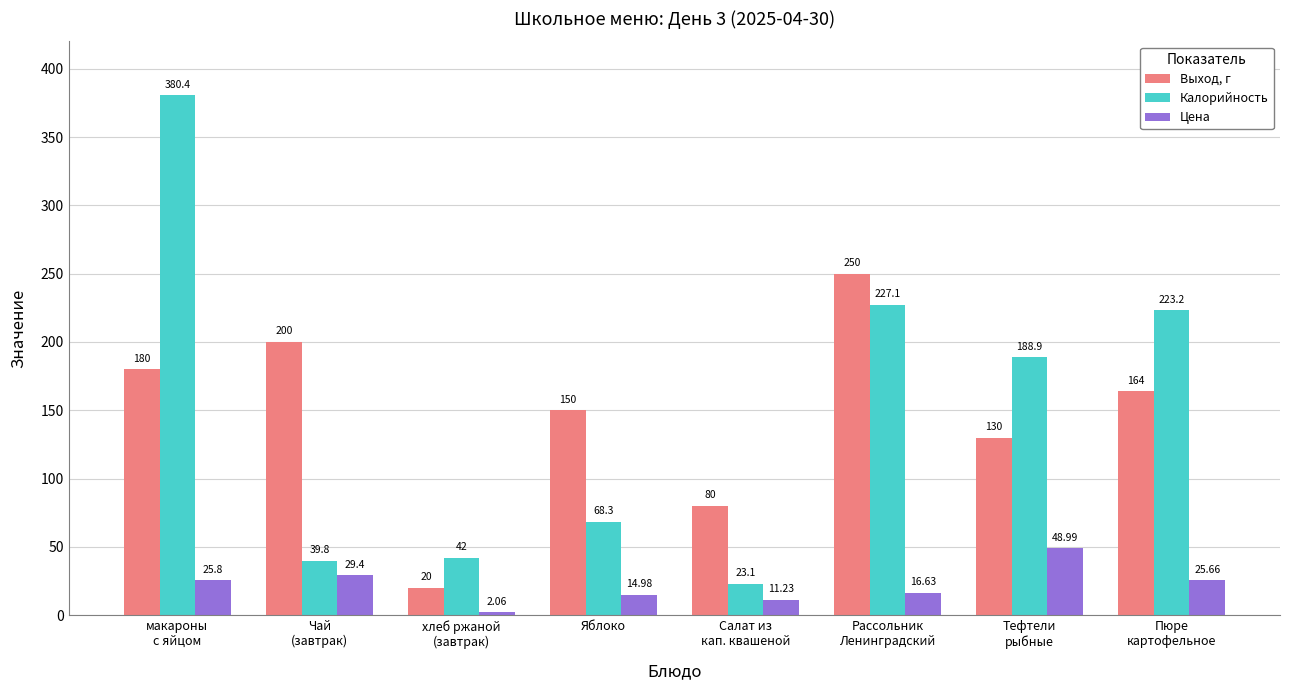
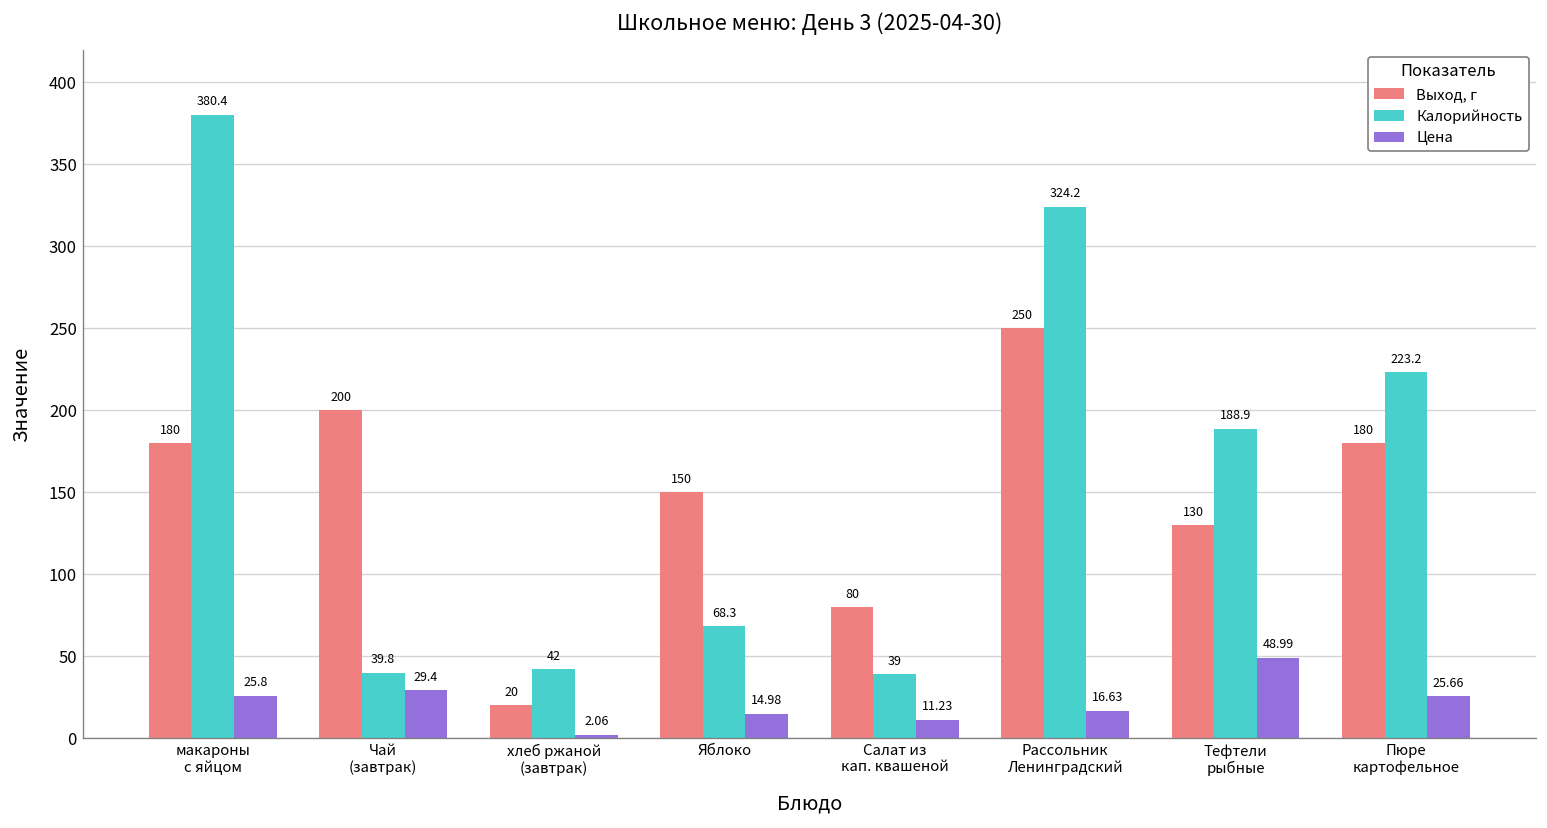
  {
    "Выход, г": {
      "макароны с яйцом": 180,
      "Чай (завтрак)": 200,
      "хлеб ржаной (завтрак)": 20,
      "Яблоко": 150,
      "Салат из кап. квашеной": 80,
      "Рассольник Ленинградский": 250,
      "Тефтели рыбные": 130,
-     "Пюре картофельное": 164
+     "Пюре картофельное": 180
    },
    "Калорийность": {
      "макароны с яйцом": 380.4,
      "Чай (завтрак)": 39.8,
      "хлеб ржаной (завтрак)": 42,
      "Яблоко": 68.3,
-     "Салат из кап. квашеной": 23.1,
-     "Рассольник Ленинградский": 227.1,
+     "Салат из кап. квашеной": 39,
+     "Рассольник Ленинградский": 324.2,
      "Тефтели рыбные": 188.9,
      "Пюре картофельное": 223.2
    },
    "Цена": {
      "макароны с яйцом": 25.8,
      "Чай (завтрак)": 29.4,
      "хлеб ржаной (завтрак)": 2.06,
      "Яблоко": 14.98,
      "Салат из кап. квашеной": 11.23,
      "Рассольник Ленинградский": 16.63,
      "Тефтели рыбные": 48.99,
      "Пюре картофельное": 25.66
    }
  }
